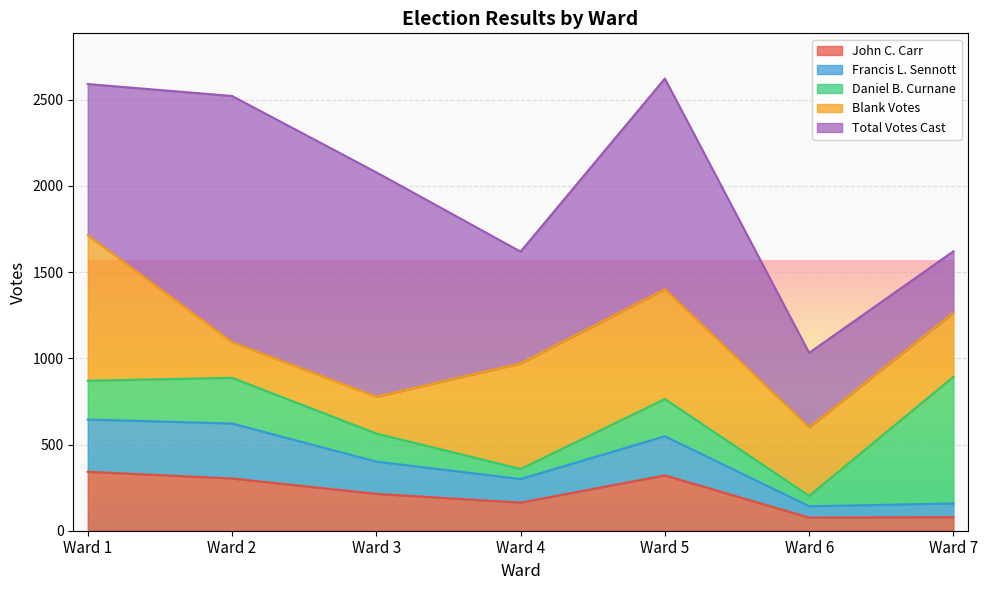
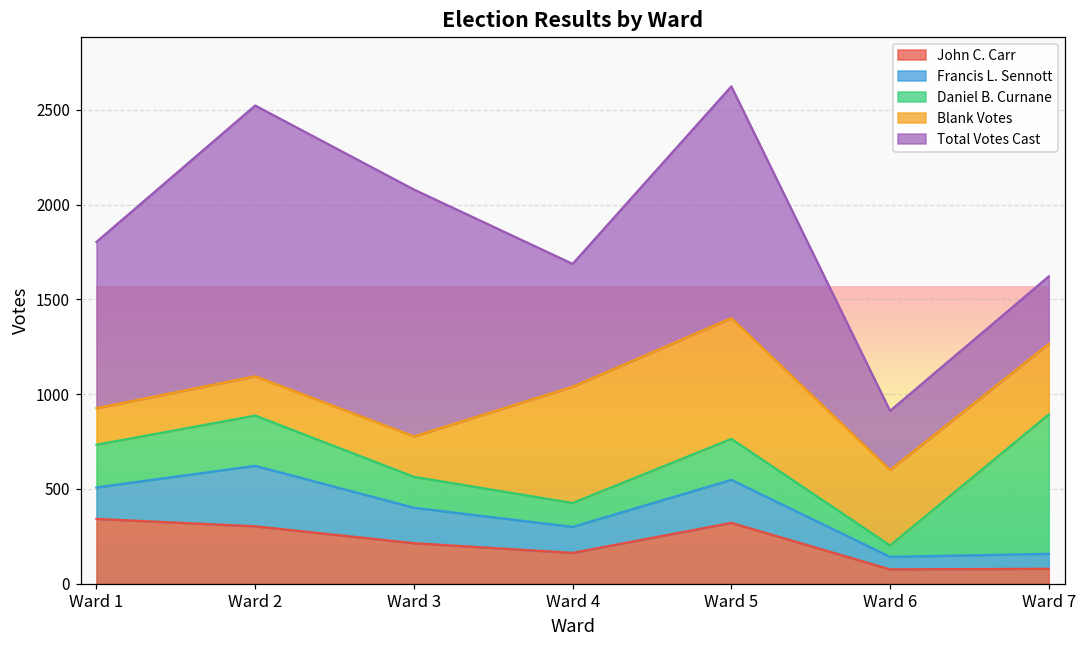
  {
    "John C. Carr": {
      "Ward 1": 340,
      "Ward 2": 300,
      "Ward 3": 210,
      "Ward 4": 160,
      "Ward 5": 320,
      "Ward 6": 80,
      "Ward 7": 80
    },
    "Francis L. Sennott": {
-     "Ward 1": 300,
+     "Ward 1": 170,
      "Ward 2": 320,
      "Ward 3": 190,
      "Ward 4": 140,
      "Ward 5": 230,
      "Ward 6": 70,
      "Ward 7": 80
    },
    "Daniel B. Curnane": {
      "Ward 1": 230,
      "Ward 2": 270,
      "Ward 3": 160,
-     "Ward 4": 60,
+     "Ward 4": 130,
      "Ward 5": 220,
      "Ward 6": 60,
      "Ward 7": 740
    },
    "Blank Votes": {
-     "Ward 1": 840,
+     "Ward 1": 190,
      "Ward 2": 210,
      "Ward 3": 210,
      "Ward 4": 610,
      "Ward 5": 640,
      "Ward 6": 400,
      "Ward 7": 370
    },
    "Total Votes Cast": {
      "Ward 1": 880,
      "Ward 2": 1430,
      "Ward 3": 1300,
      "Ward 4": 650,
      "Ward 5": 1220,
-     "Ward 6": 430,
+     "Ward 6": 310,
      "Ward 7": 360
    }
  }
